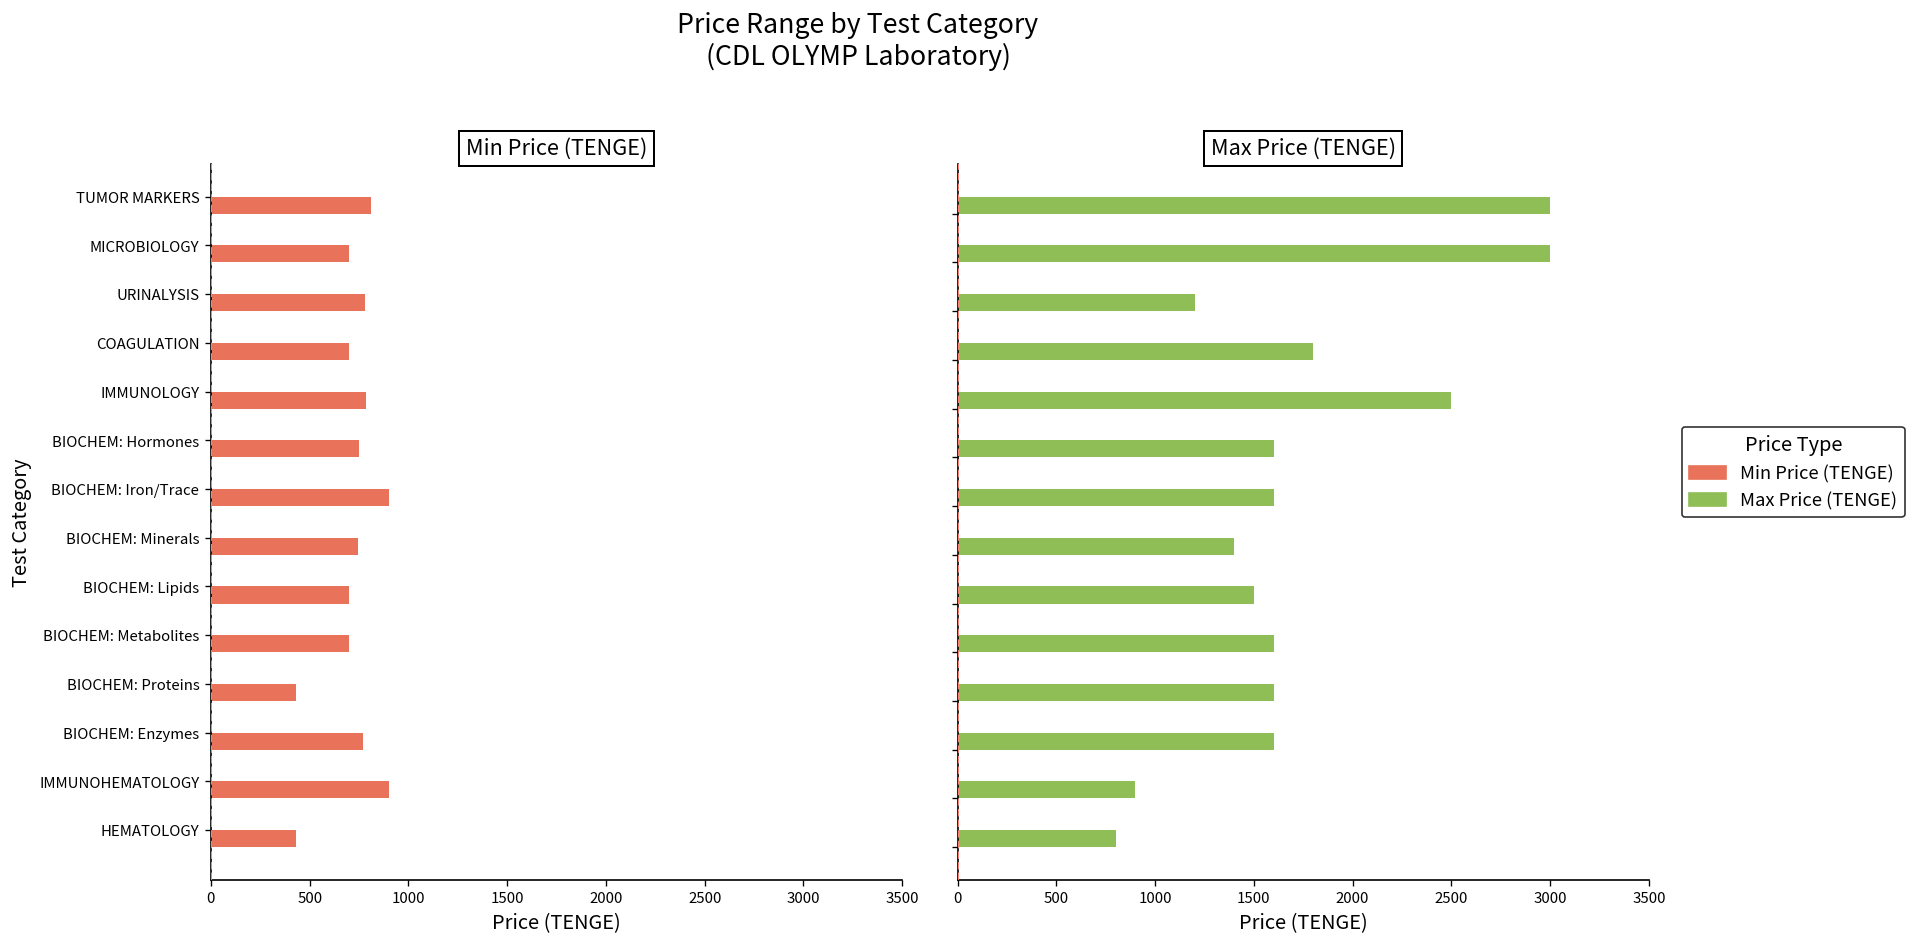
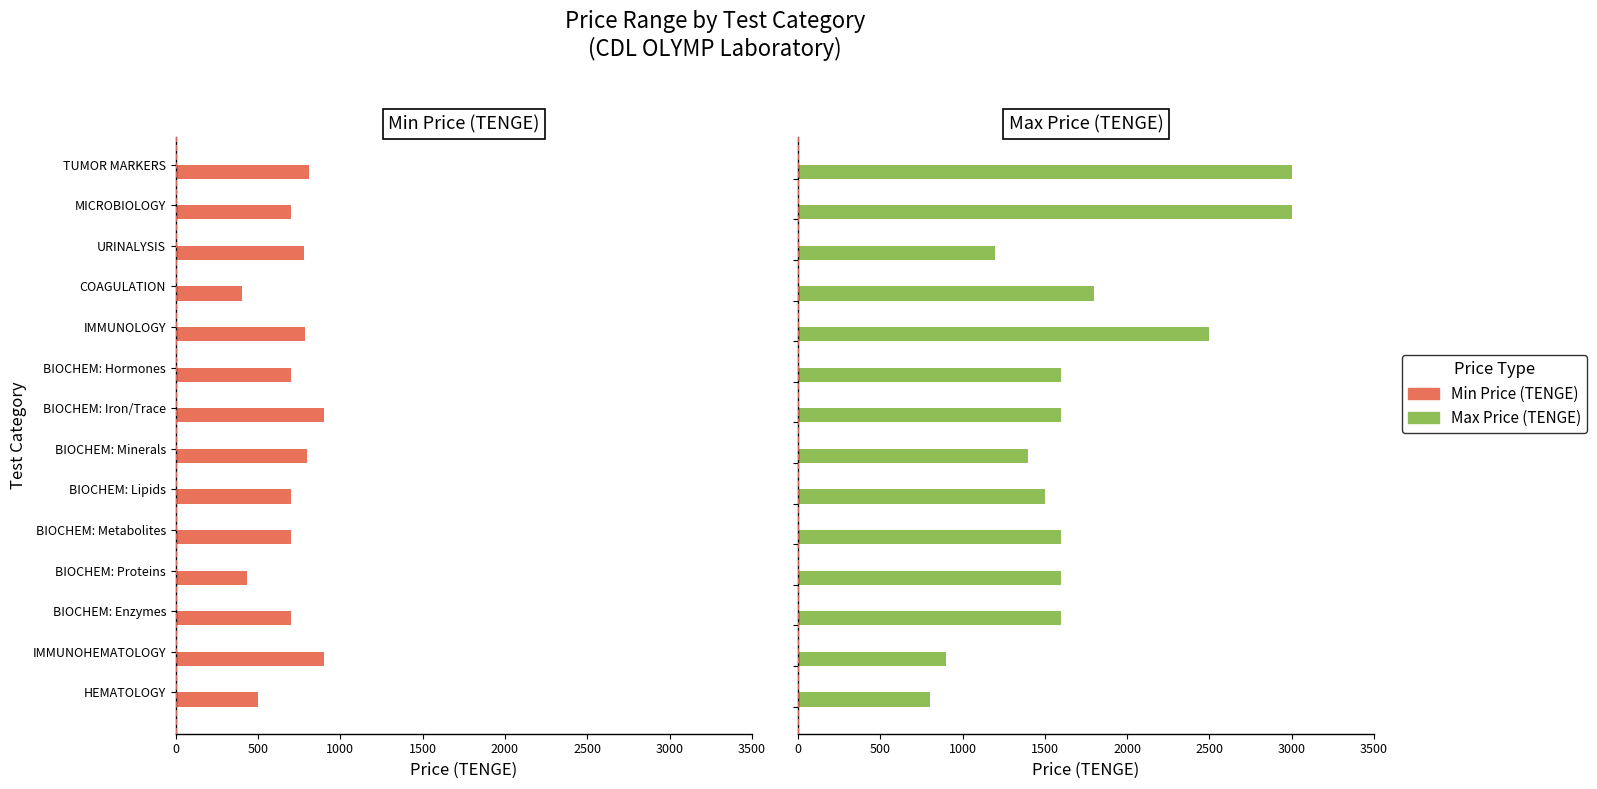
  {
    "Min Price (TENGE)": {
      "TUMOR MARKERS": 810,
      "MICROBIOLOGY": 700,
      "URINALYSIS": 780,
-     "COAGULATION": 700,
+     "COAGULATION": 400,
      "IMMUNOLOGY": 790,
-     "BIOCHEM: Hormones": 750,
+     "BIOCHEM: Hormones": 700,
      "BIOCHEM: Iron/Trace": 900,
-     "BIOCHEM: Minerals": 740,
+     "BIOCHEM: Minerals": 800,
      "BIOCHEM: Lipids": 700,
      "BIOCHEM: Metabolites": 700,
      "BIOCHEM: Proteins": 430,
-     "BIOCHEM: Enzymes": 770,
+     "BIOCHEM: Enzymes": 700,
      "IMMUNOHEMATOLOGY": 900,
-     "HEMATOLOGY": 430
+     "HEMATOLOGY": 500
    }
  }
